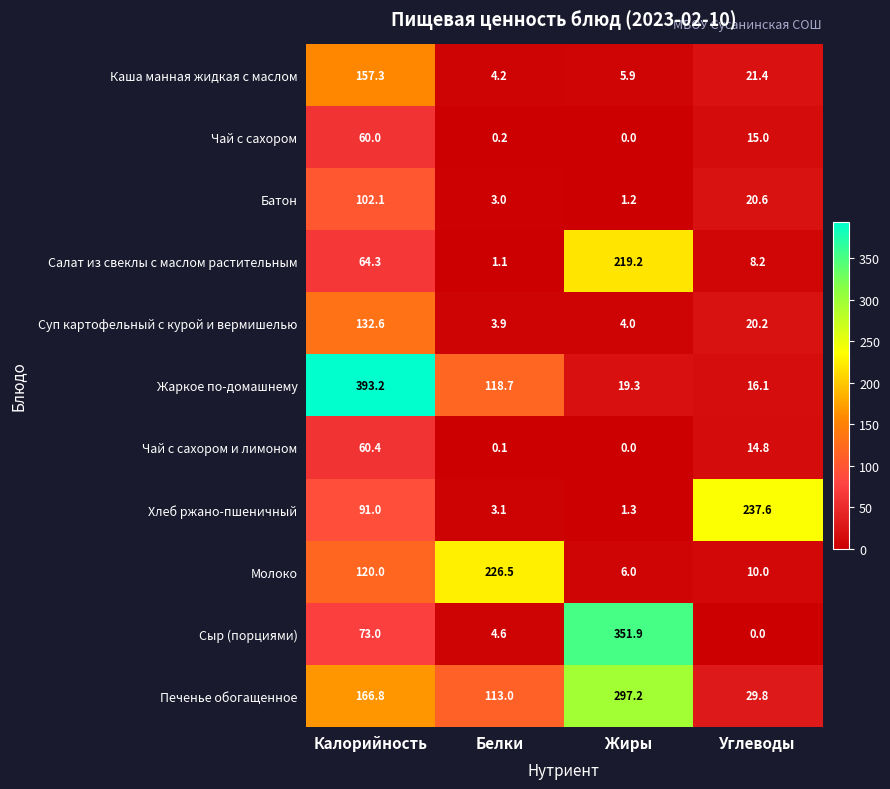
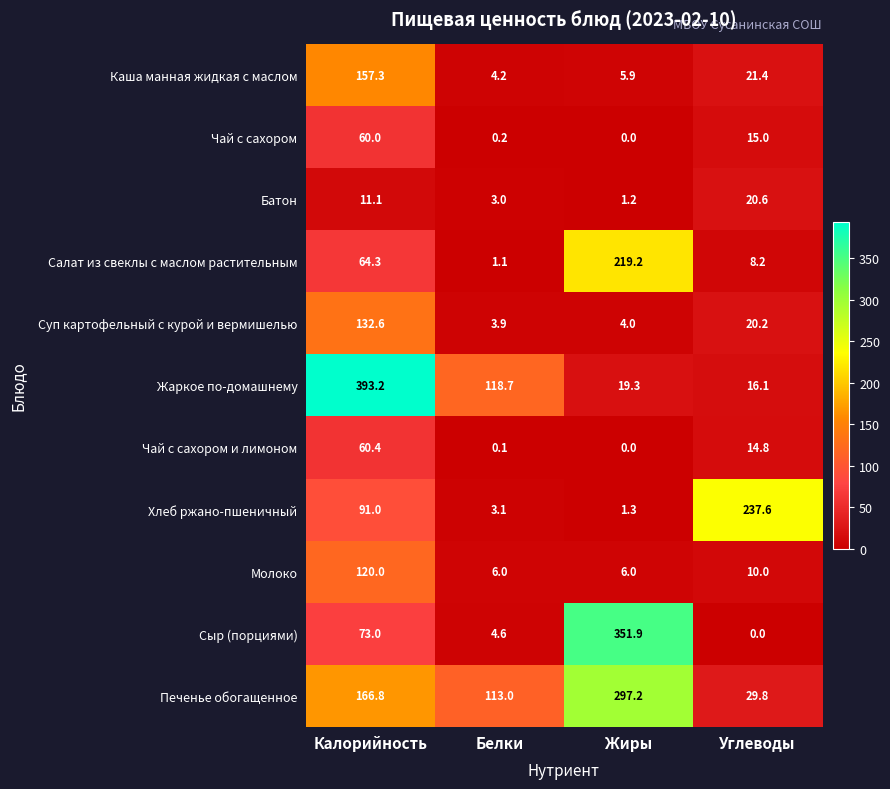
  {
    "Каша манная жидкая с маслом": {
      "Калорийность": 157.3,
      "Белки": 4.2,
      "Жиры": 5.9,
      "Углеводы": 21.4
    },
    "Чай с сахором": {
      "Калорийность": 60.0,
      "Белки": 0.2,
      "Жиры": 0.0,
      "Углеводы": 15.0
    },
    "Батон": {
-     "Калорийность": 102.1,
+     "Калорийность": 11.1,
      "Белки": 3.0,
      "Жиры": 1.2,
      "Углеводы": 20.6
    },
    "Салат из свеклы с маслом растительным": {
      "Калорийность": 64.3,
      "Белки": 1.1,
      "Жиры": 219.2,
      "Углеводы": 8.2
    },
    "Суп картофельный с курой и вермишелью": {
      "Калорийность": 132.6,
      "Белки": 3.9,
      "Жиры": 4.0,
      "Углеводы": 20.2
    },
    "Жаркое по-домашнему": {
      "Калорийность": 393.2,
      "Белки": 118.7,
      "Жиры": 19.3,
      "Углеводы": 16.1
    },
    "Чай с сахором и лимоном": {
      "Калорийность": 60.4,
      "Белки": 0.1,
      "Жиры": 0.0,
      "Углеводы": 14.8
    },
    "Хлеб ржано-пшеничный": {
      "Калорийность": 91.0,
      "Белки": 3.1,
      "Жиры": 1.3,
      "Углеводы": 237.6
    },
    "Молоко": {
      "Калорийность": 120.0,
-     "Белки": 226.5,
+     "Белки": 6.0,
      "Жиры": 6.0,
      "Углеводы": 10.0
    },
    "Сыр (порциями)": {
      "Калорийность": 73.0,
      "Белки": 4.6,
      "Жиры": 351.9,
      "Углеводы": 0.0
    },
    "Печенье обогащенное": {
      "Калорийность": 166.8,
      "Белки": 113.0,
      "Жиры": 297.2,
      "Углеводы": 29.8
    }
  }
